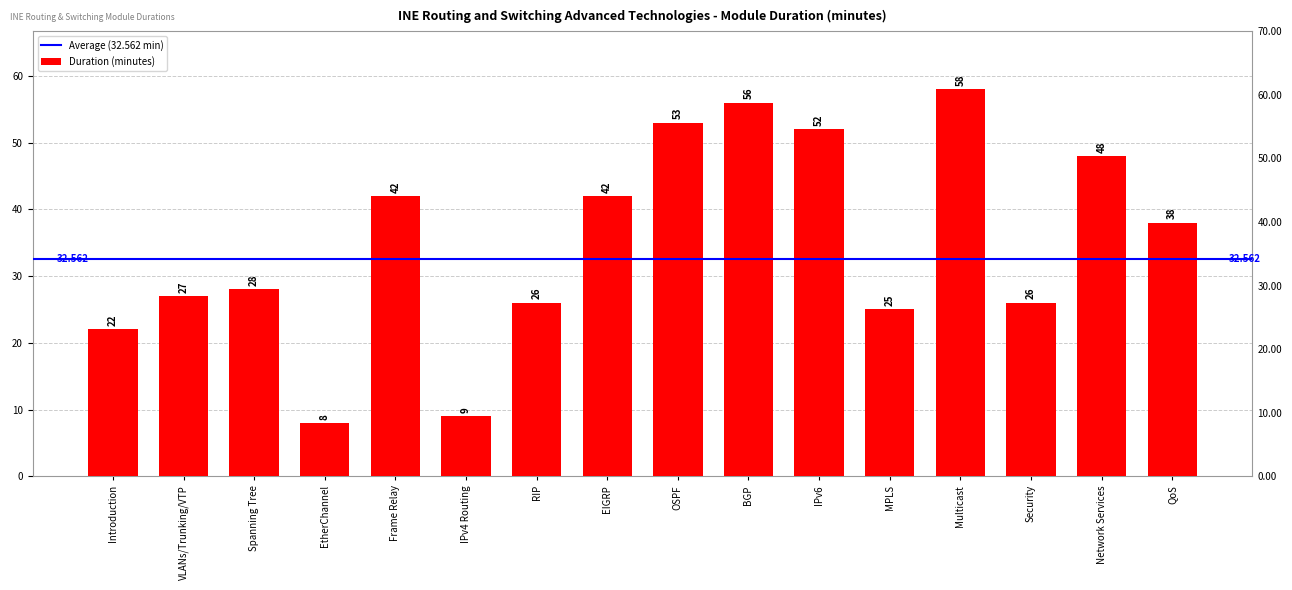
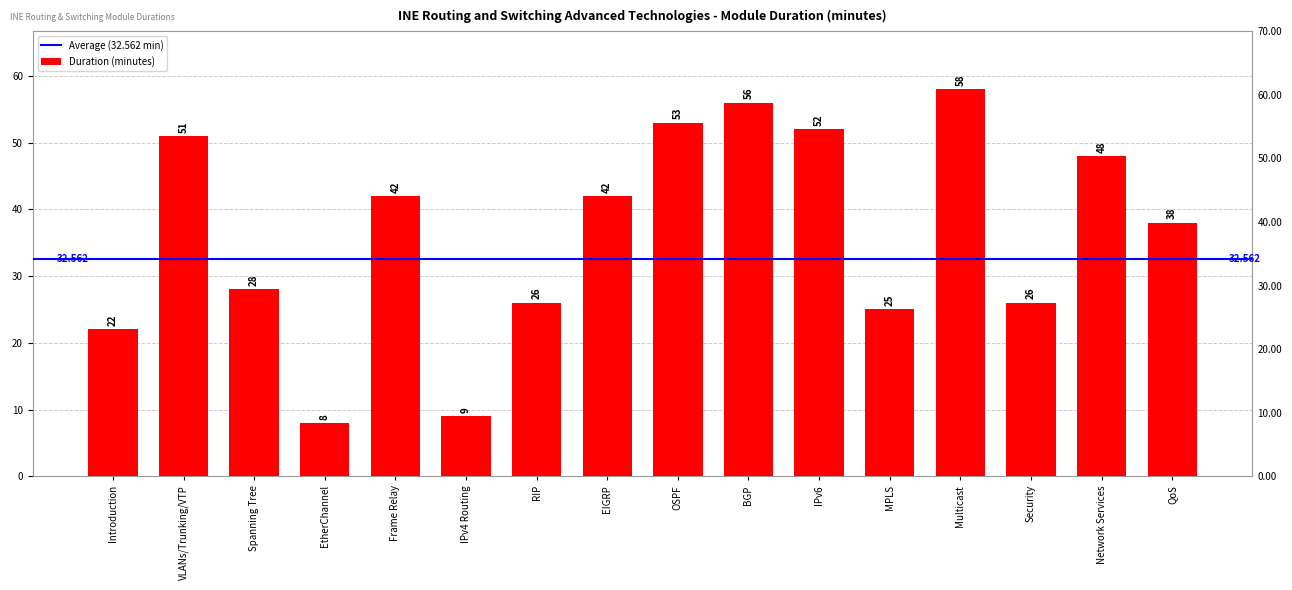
  {
    "Introduction": 22,
-   "VLANs/Trunking/VTP": 27,
+   "VLANs/Trunking/VTP": 51,
    "Spanning Tree": 28,
    "EtherChannel": 8,
    "Frame Relay": 42,
    "IPv4 Routing": 9,
    "RIP": 26,
    "EIGRP": 42,
    "OSPF": 53,
    "BGP": 56,
    "IPv6": 52,
    "MPLS": 25,
    "Multicast": 58,
    "Security": 26,
    "Network Services": 48,
    "QoS": 38
  }
